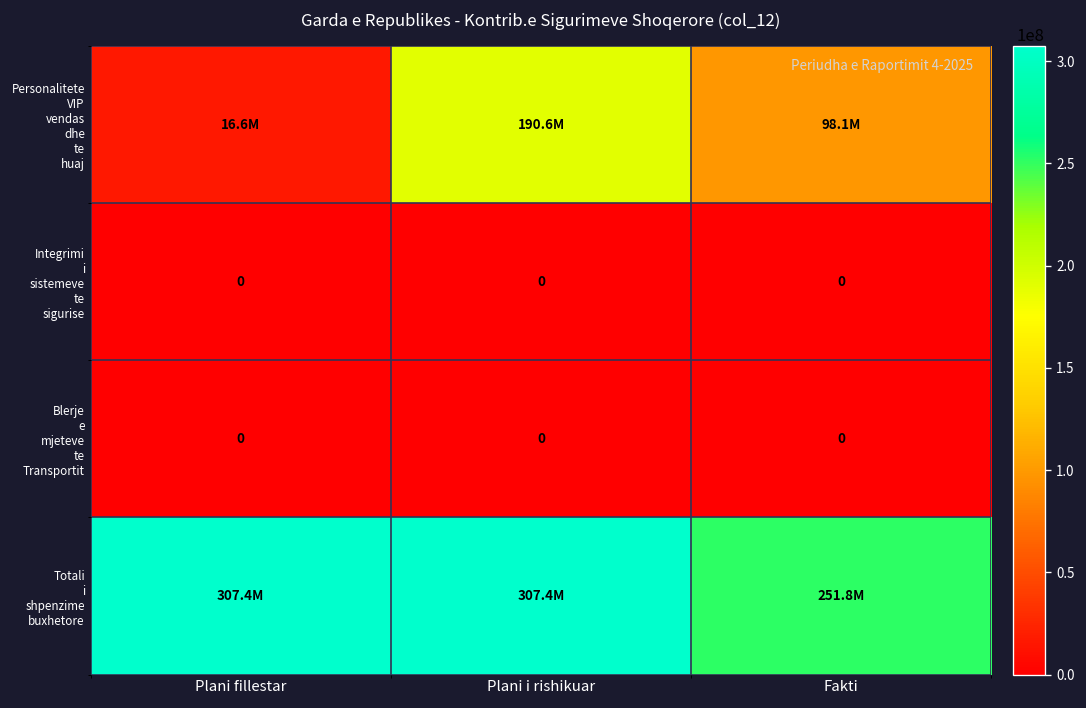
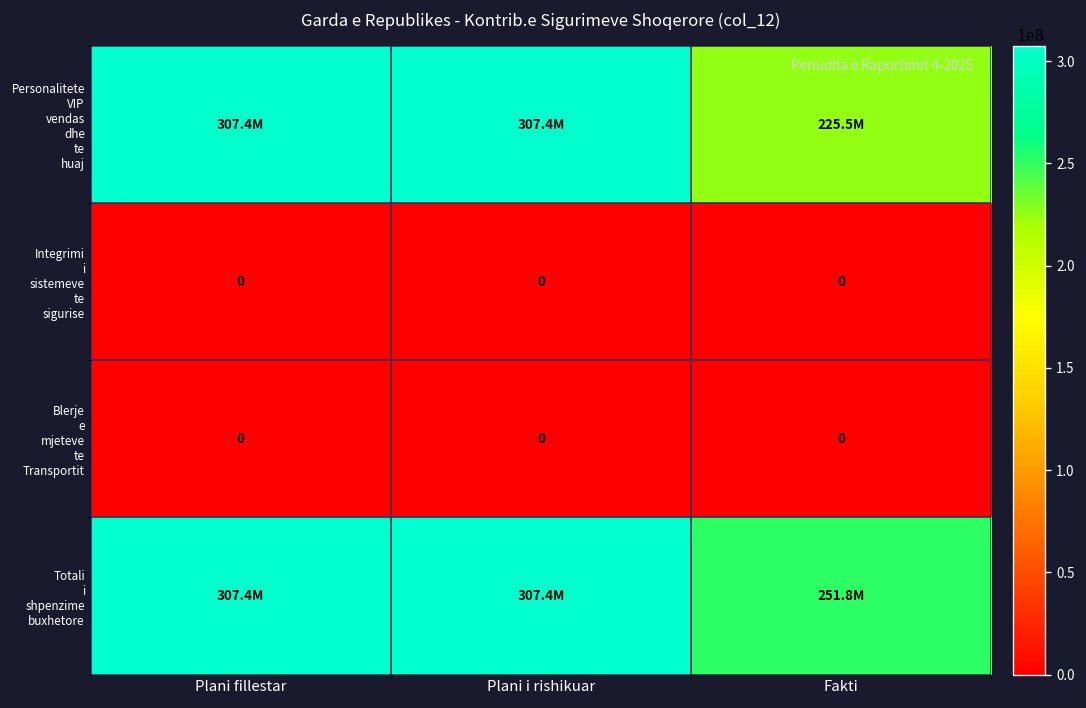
  {
    "Personalitete VIP vendas dhe te huaj": {
-     "Plani fillestar": "16.6M",
-     "Plani i rishikuar": "190.6M",
-     "Fakti": "98.1M"
+     "Plani fillestar": "307.4M",
+     "Plani i rishikuar": "307.4M",
+     "Fakti": "225.5M"
    },
    "Integrimi i sistemeve te sigurise": {
      "Plani fillestar": "0",
      "Plani i rishikuar": "0",
      "Fakti": "0"
    },
    "Blerje e mjeteve te Transportit": {
      "Plani fillestar": "0",
      "Plani i rishikuar": "0",
      "Fakti": "0"
    },
    "Totali i shpenzime buxhetore": {
      "Plani fillestar": "307.4M",
      "Plani i rishikuar": "307.4M",
      "Fakti": "251.8M"
    }
  }
